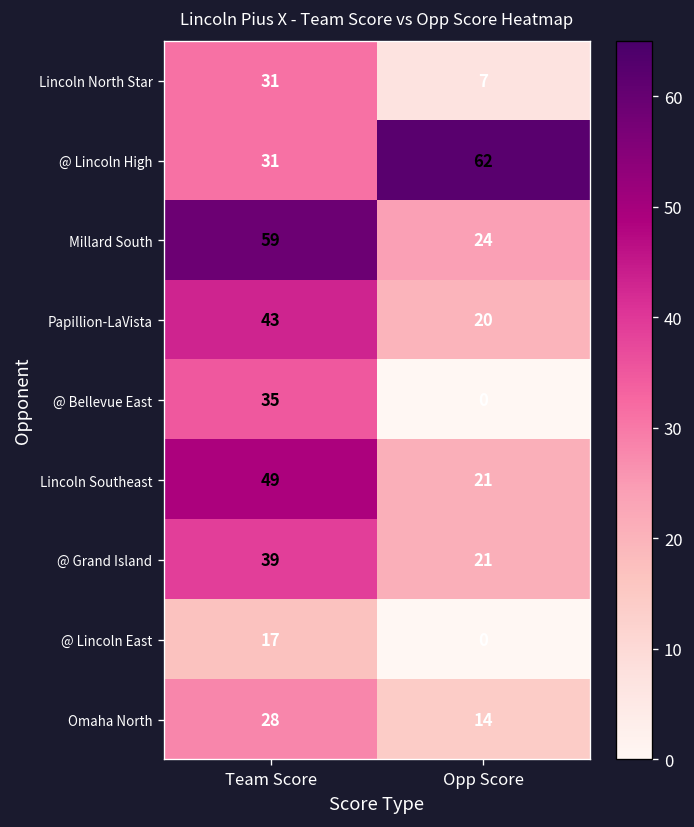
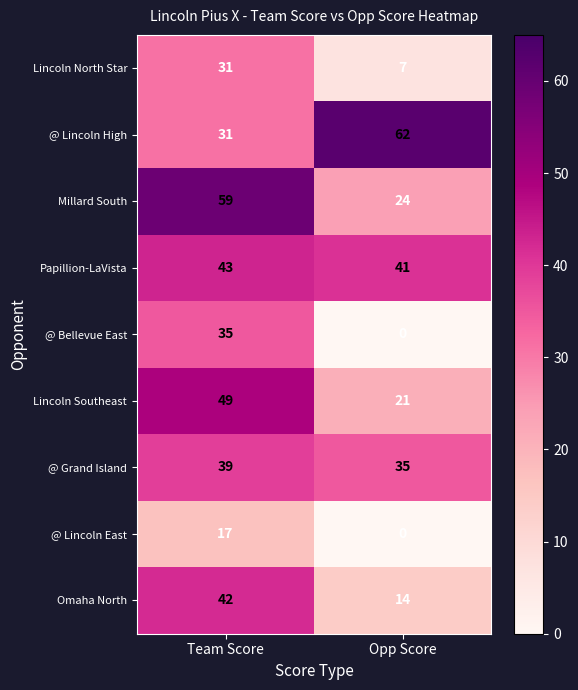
  {
    "Lincoln North Star": {
      "Team Score": 31
    },
    "@ Lincoln High": {
      "Team Score": 31,
      "Opp Score": 62
    },
    "Millard South": {
      "Team Score": 59,
      "Opp Score": 24
    },
    "Papillion-LaVista": {
      "Team Score": 43,
-     "Opp Score": 20
+     "Opp Score": 41
    },
    "@ Bellevue East": {
      "Team Score": 35
    },
    "Lincoln Southeast": {
      "Team Score": 49,
      "Opp Score": 21
    },
    "@ Grand Island": {
      "Team Score": 39,
-     "Opp Score": 21
+     "Opp Score": 35
    },
    "@ Lincoln East": {
      "Team Score": 17
    },
    "Omaha North": {
-     "Team Score": 28,
+     "Team Score": 42,
      "Opp Score": 14
    }
  }
